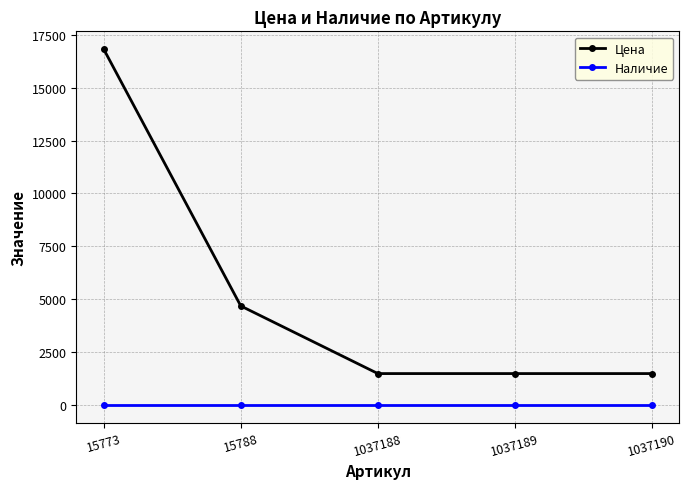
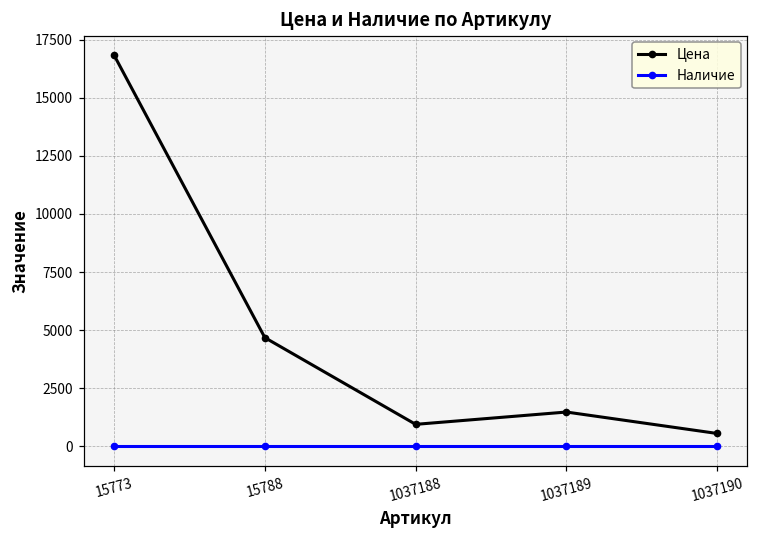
  {
    "Цена": {
      "15773": 16800,
      "15788": 4700,
-     "1037188": 1500,
+     "1037188": 900,
      "1037189": 1500,
-     "1037190": 1500
+     "1037190": 600
    },
    "Наличие": {
      "15773": 0,
      "15788": 0,
      "1037188": 0,
      "1037189": 0,
      "1037190": 0
    }
  }
